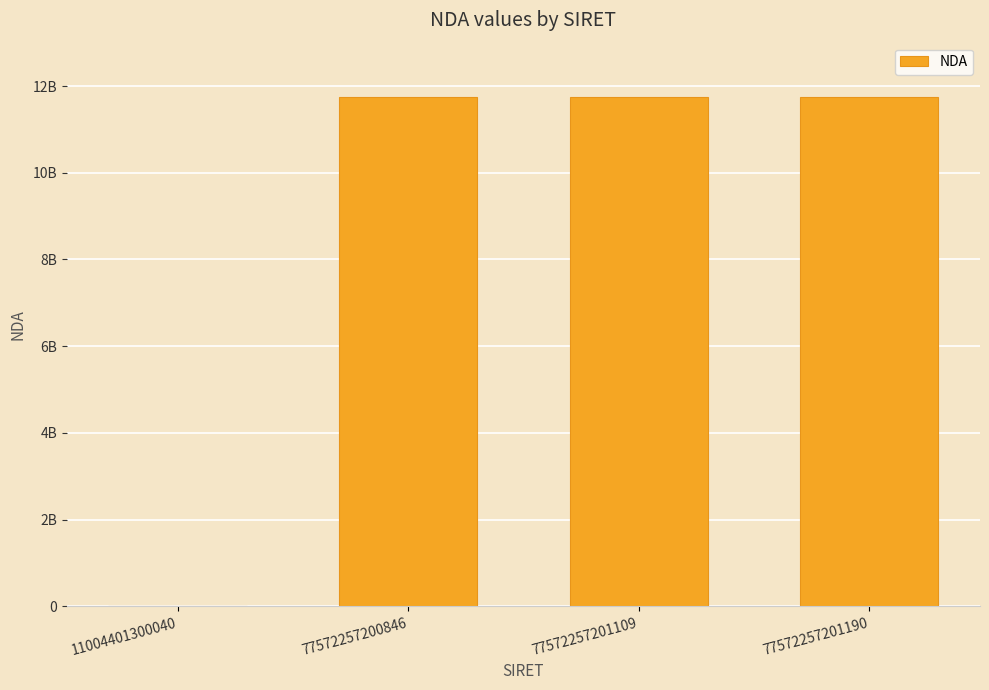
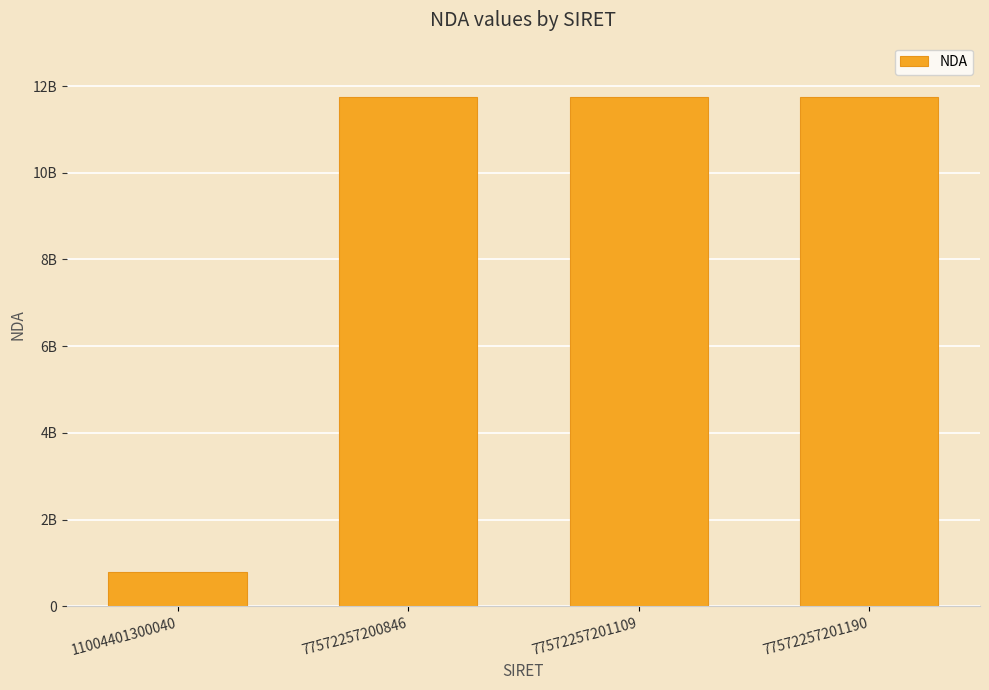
  {
-   "11004401300040": 0,
+   "11004401300040": 800000000,
    "77572257200846": 11800000000,
    "77572257201109": 11800000000,
    "77572257201190": 11800000000
  }
